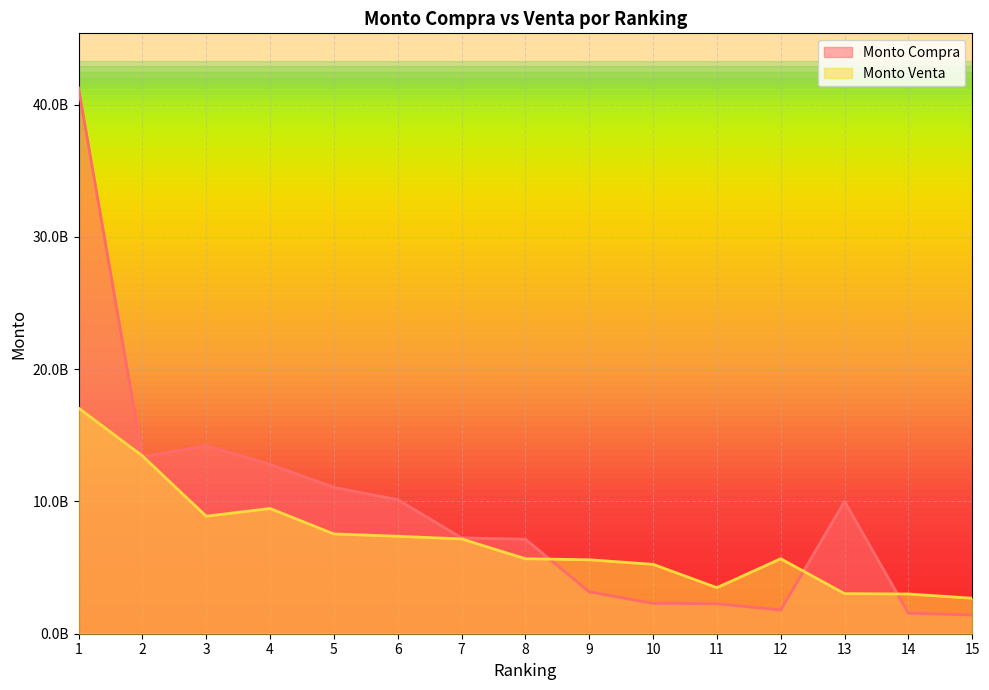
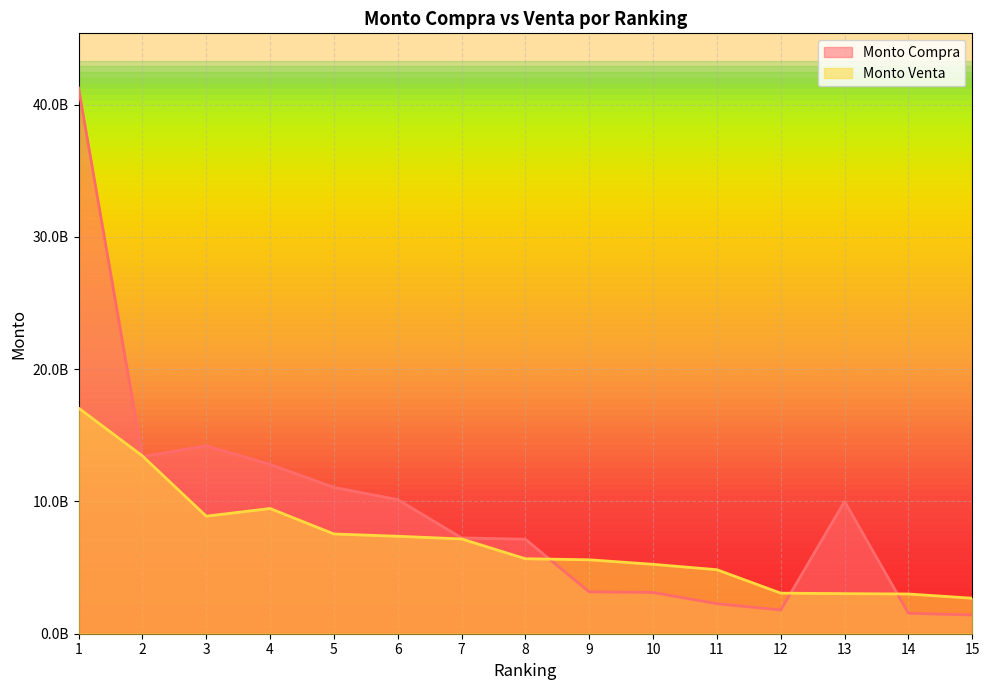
  {
    "Monto Compra": {
      "1": 41300000000,
      "3": 14200000000,
      "4": 12800000000,
      "5": 11100000000,
      "6": 10100000000,
      "8": 7100000000,
      "9": 3200000000,
-     "10": 2300000000,
+     "10": 3100000000,
      "11": 2300000000,
      "12": 1800000000,
      "13": 10000000000,
      "14": 1500000000,
      "15": 1400000000
    },
    "Monto Venta": {
      "1": 17100000000,
      "3": 8900000000,
      "4": 9500000000,
      "5": 7500000000,
      "6": 7400000000,
      "8": 5700000000,
      "9": 5600000000,
      "10": 5200000000,
-     "11": 3500000000,
-     "12": 5700000000,
+     "11": 4800000000,
+     "12": 3100000000,
      "13": 3000000000,
      "14": 3000000000,
      "15": 2700000000
    }
  }
